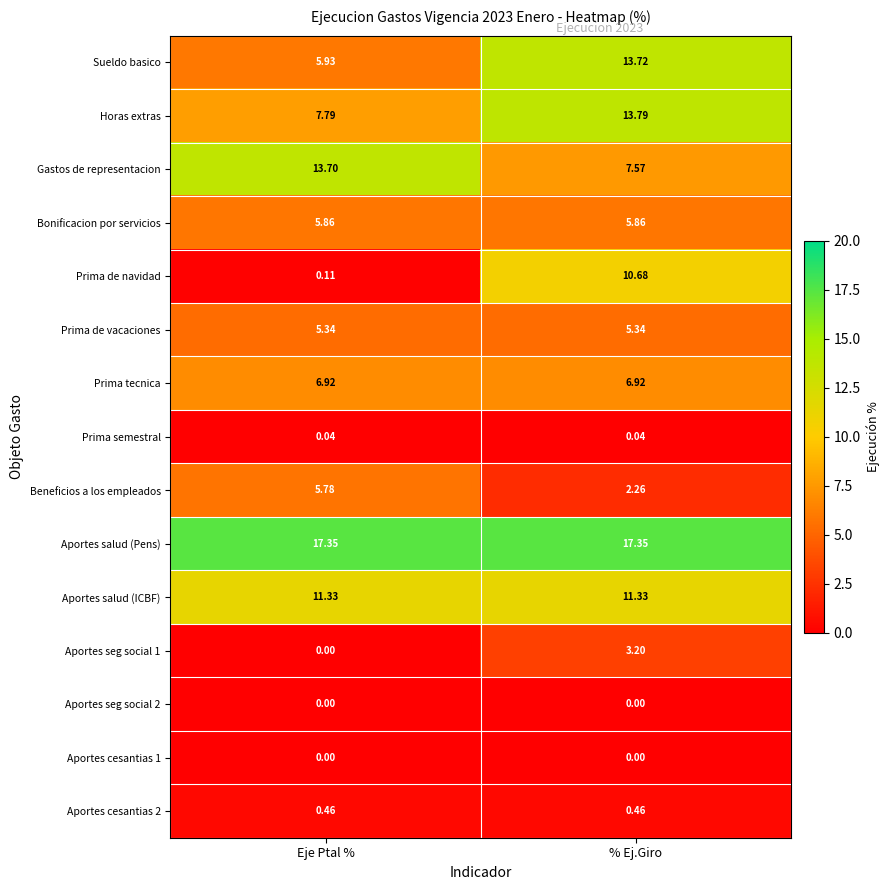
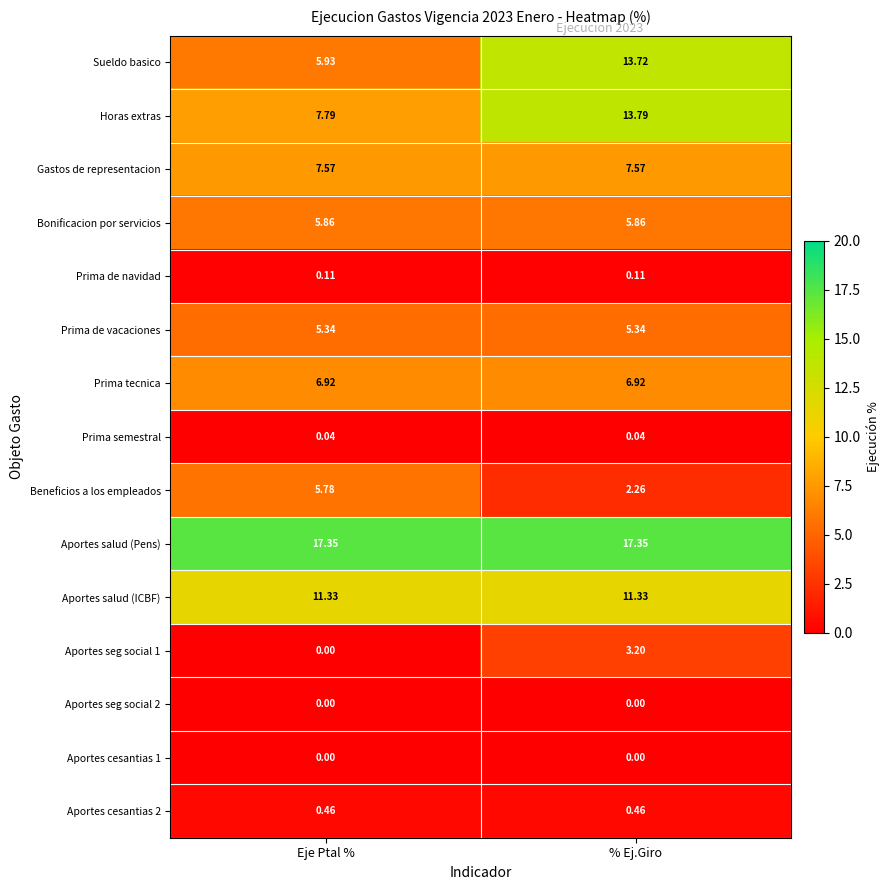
  {
    "Sueldo basico": {
      "Eje Ptal %": 5.93,
      "% Ej.Giro": 13.72
    },
    "Horas extras": {
      "Eje Ptal %": 7.79,
      "% Ej.Giro": 13.79
    },
    "Gastos de representacion": {
-     "Eje Ptal %": 13.70,
+     "Eje Ptal %": 7.57,
      "% Ej.Giro": 7.57
    },
    "Bonificacion por servicios": {
      "Eje Ptal %": 5.86,
      "% Ej.Giro": 5.86
    },
    "Prima de navidad": {
      "Eje Ptal %": 0.11,
-     "% Ej.Giro": 10.68
+     "% Ej.Giro": 0.11
    },
    "Prima de vacaciones": {
      "Eje Ptal %": 5.34,
      "% Ej.Giro": 5.34
    },
    "Prima tecnica": {
      "Eje Ptal %": 6.92,
      "% Ej.Giro": 6.92
    },
    "Prima semestral": {
      "Eje Ptal %": 0.04,
      "% Ej.Giro": 0.04
    },
    "Beneficios a los empleados": {
      "Eje Ptal %": 5.78,
      "% Ej.Giro": 2.26
    },
    "Aportes salud (Pens)": {
      "Eje Ptal %": 17.35,
      "% Ej.Giro": 17.35
    },
    "Aportes salud (ICBF)": {
      "Eje Ptal %": 11.33,
      "% Ej.Giro": 11.33
    },
    "Aportes seg social 1": {
      "Eje Ptal %": 0.00,
      "% Ej.Giro": 3.20
    },
    "Aportes seg social 2": {
      "Eje Ptal %": 0.00,
      "% Ej.Giro": 0.00
    },
    "Aportes cesantias 1": {
      "Eje Ptal %": 0.00,
      "% Ej.Giro": 0.00
    },
    "Aportes cesantias 2": {
      "Eje Ptal %": 0.46,
      "% Ej.Giro": 0.46
    }
  }
